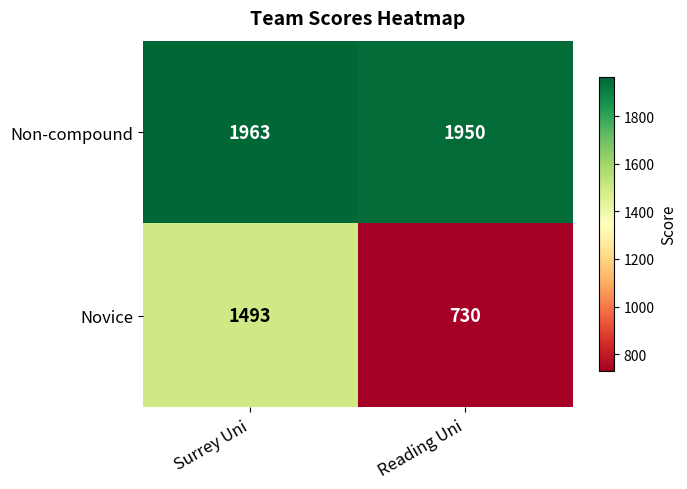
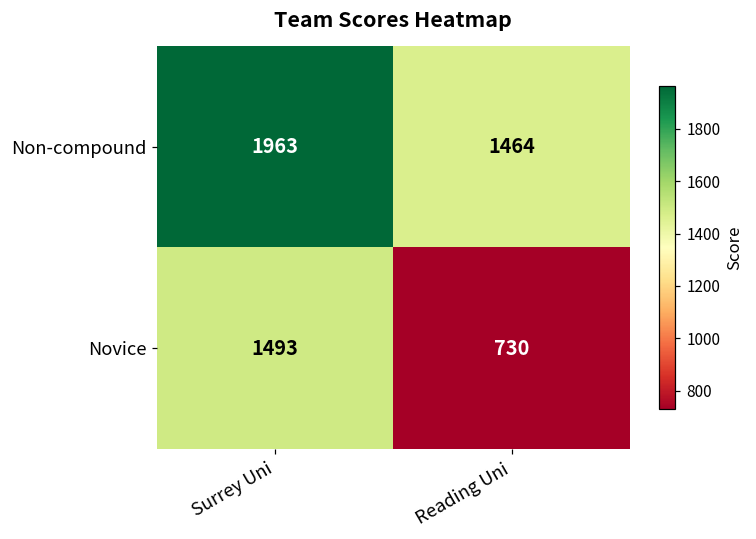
  {
    "Non-compound": {
      "Surrey Uni": 1963,
-     "Reading Uni": 1950
+     "Reading Uni": 1464
    },
    "Novice": {
      "Surrey Uni": 1493,
      "Reading Uni": 730
    }
  }
